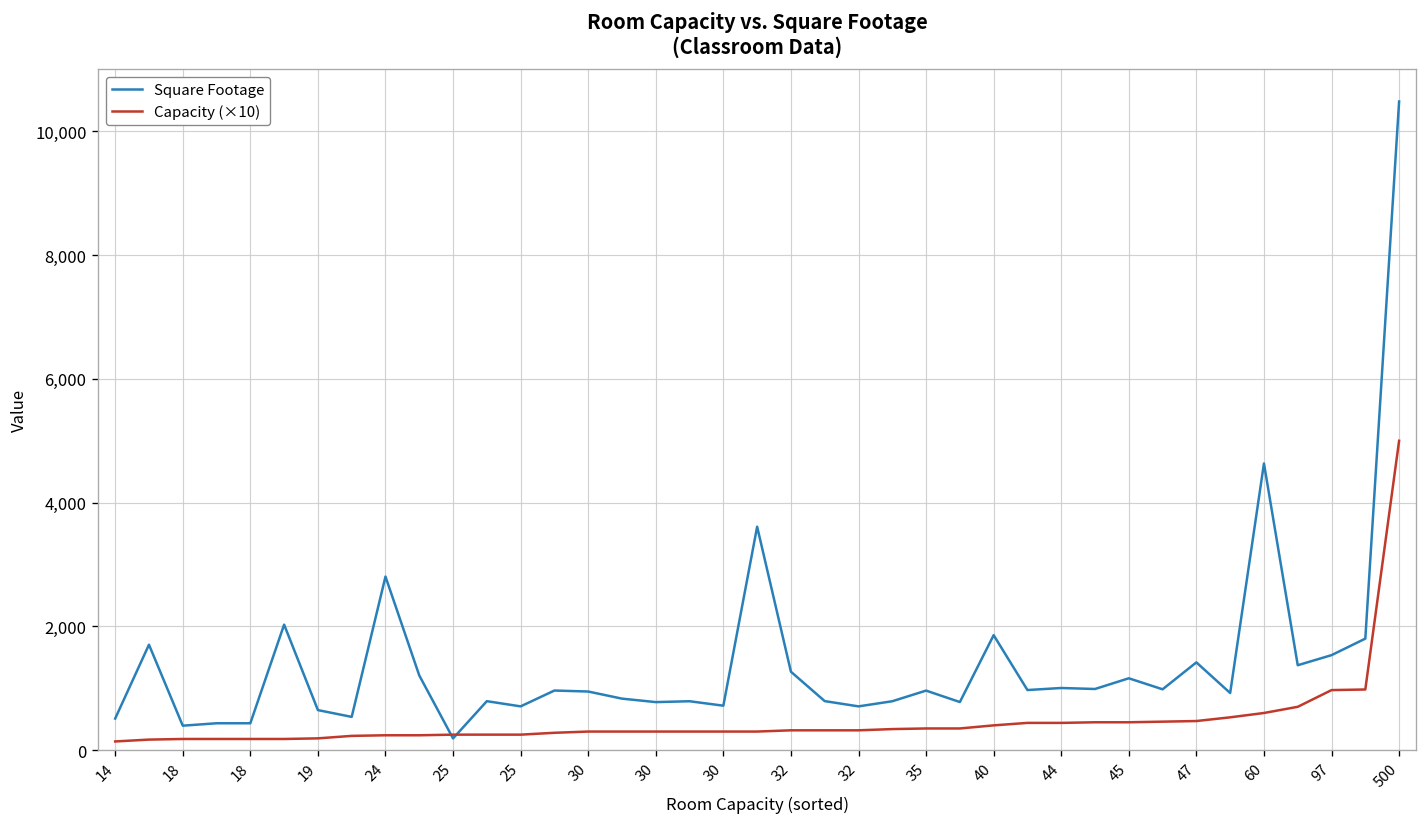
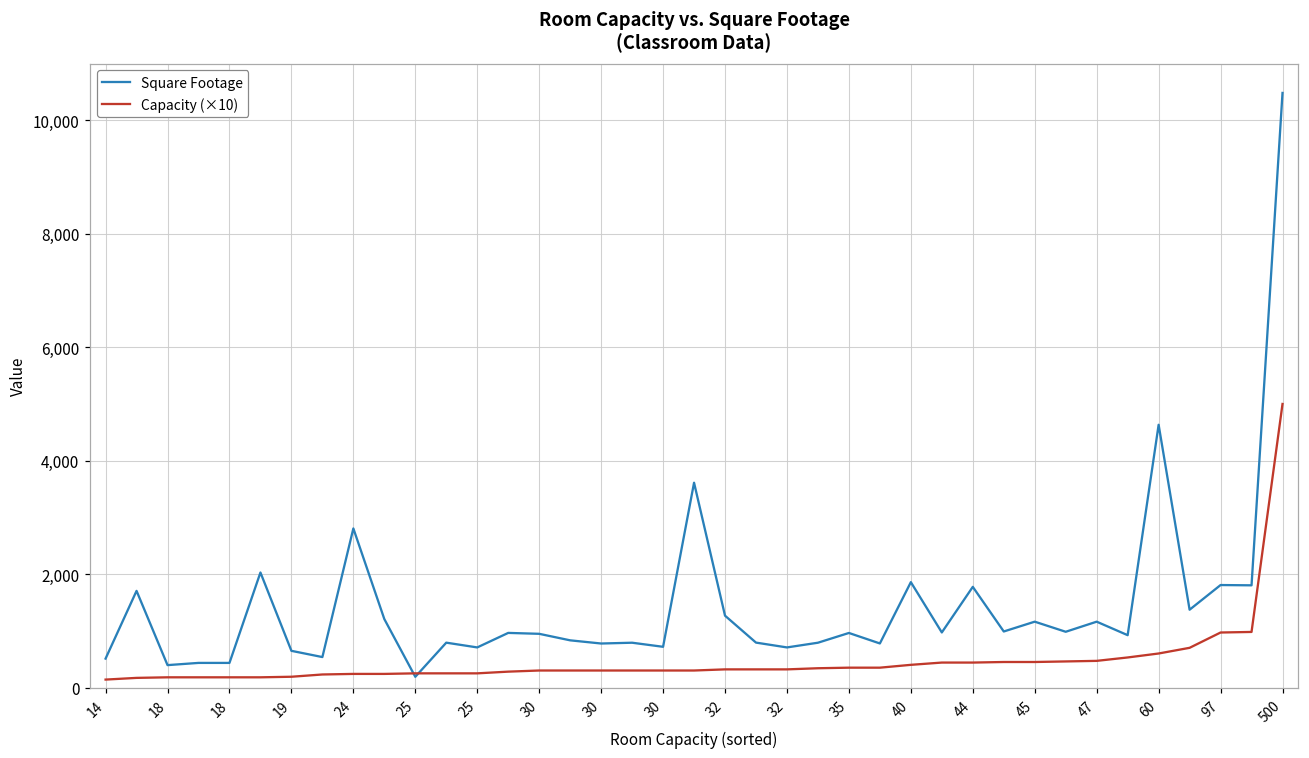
  {
    "Square Footage": {
      "14": "500",
      "24": "2,800",
      "40": "1,900",
-     "44": "1,000",
+     "44": "1,800",
      "45": "1,200",
-     "47": "1,400",
+     "47": "1,200",
      "60": "4,600",
-     "97": "1,500",
+     "97": "1,800",
      "500": "10,500"
    },
    "Capacity (×10)": {
      "14": "100",
      "24": "200",
      "40": "400",
      "44": "400",
      "45": "500",
      "47": "500",
      "60": "600",
      "97": "1,000",
      "500": "5,000"
    }
  }
